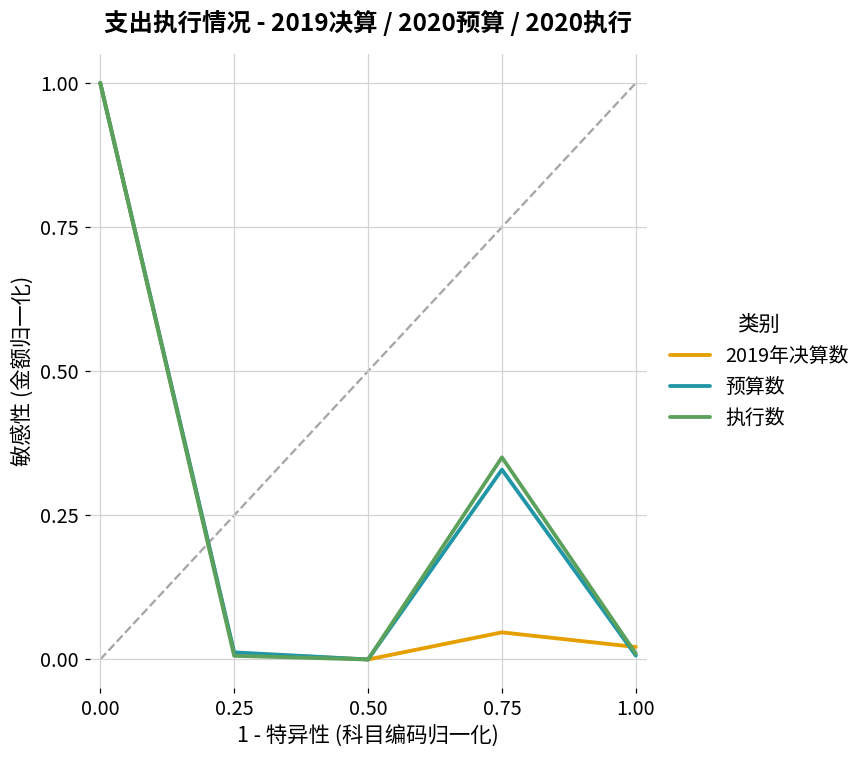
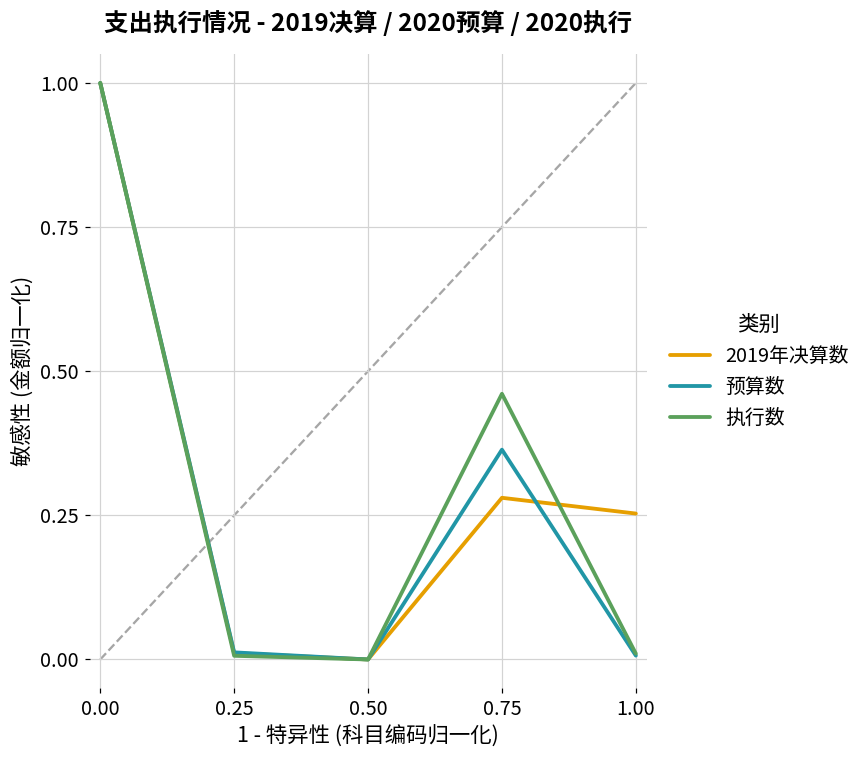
  {
    "2019年决算数": {
-     "0.75": 0.05,
-     "1.00": 0.02
+     "0.75": 0.28,
+     "1.00": 0.25
    },
    "预算数": {
-     "0.75": 0.33
+     "0.75": 0.36
    },
    "执行数": {
-     "0.75": 0.35
+     "0.75": 0.46
    }
  }
